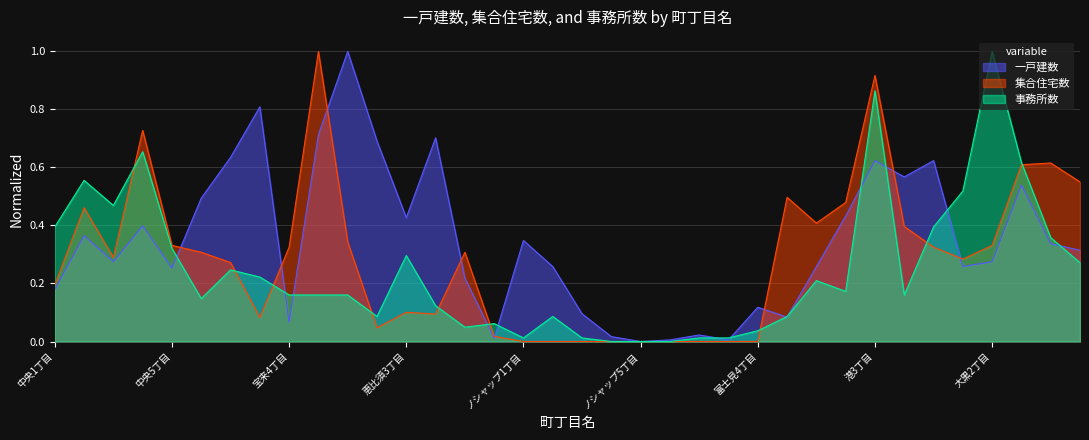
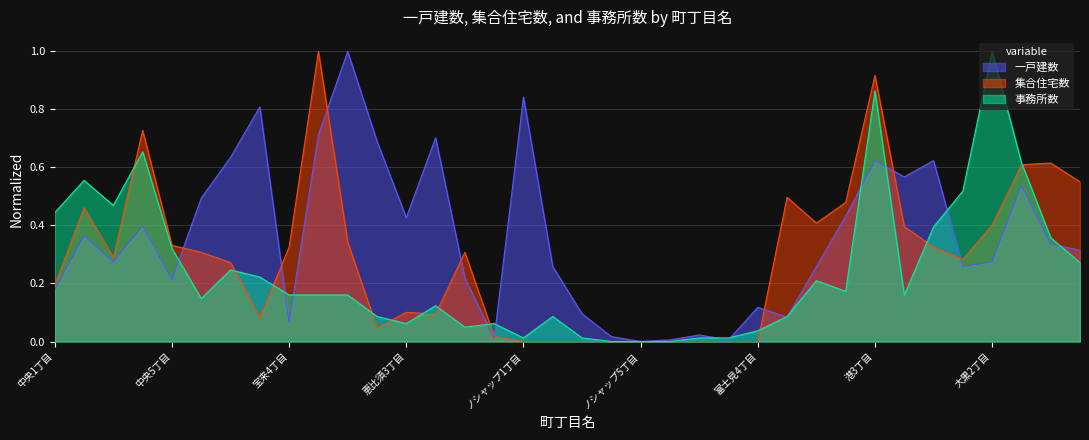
  {
    "一戸建数": {
      "中央1丁目": 0.18,
-     "中央5丁目": 0.25,
+     "中央5丁目": 0.21,
      "宝来4丁目": 0.07,
      "恵比須3丁目": 0.43,
-     "ノシャップ1丁目": 0.35,
+     "ノシャップ1丁目": 0.84,
      "富士見4丁目": 0.12,
      "港3丁目": 0.62,
      "大黒2丁目": 0.28
    },
    "集合住宅数": {
      "中央1丁目": 0.20,
      "中央5丁目": 0.33,
      "宝来4丁目": 0.33,
      "恵比須3丁目": 0.10,
      "ノシャップ1丁目": 0.00,
      "富士見4丁目": 0.00,
      "港3丁目": 0.92,
-     "大黒2丁目": 0.33
+     "大黒2丁目": 0.40
    },
    "事務所数": {
-     "中央1丁目": 0.40,
+     "中央1丁目": 0.44,
      "中央5丁目": 0.32,
      "宝来4丁目": 0.16,
-     "恵比須3丁目": 0.30,
+     "恵比須3丁目": 0.06,
      "ノシャップ1丁目": 0.01,
      "富士見4丁目": 0.04,
      "港3丁目": 0.86
    }
  }
